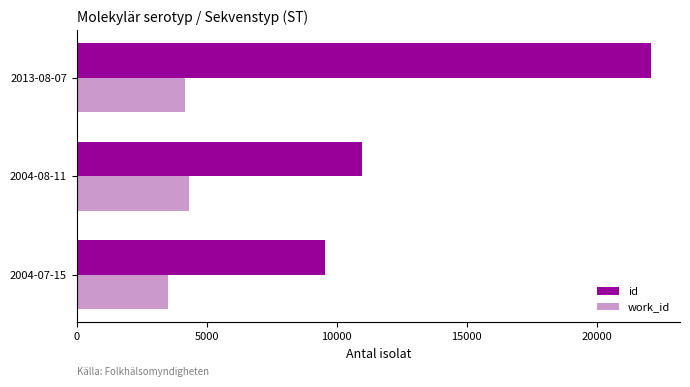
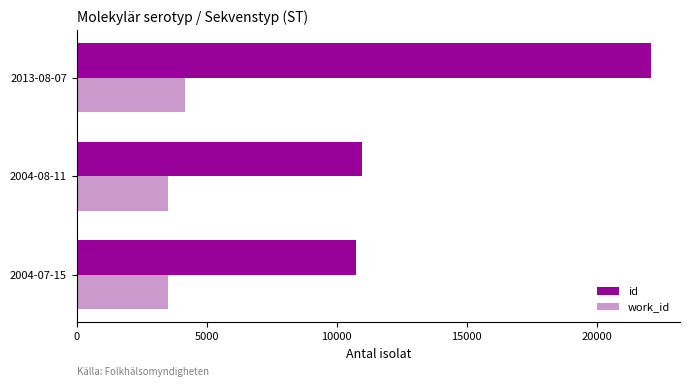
  {
    "id": {
      "2013-08-07": 22100,
      "2004-08-11": 11000,
-     "2004-07-15": 9600
+     "2004-07-15": 10800
    },
    "work_id": {
      "2013-08-07": 4200,
-     "2004-08-11": 4300,
+     "2004-08-11": 3500,
      "2004-07-15": 3500
    }
  }
